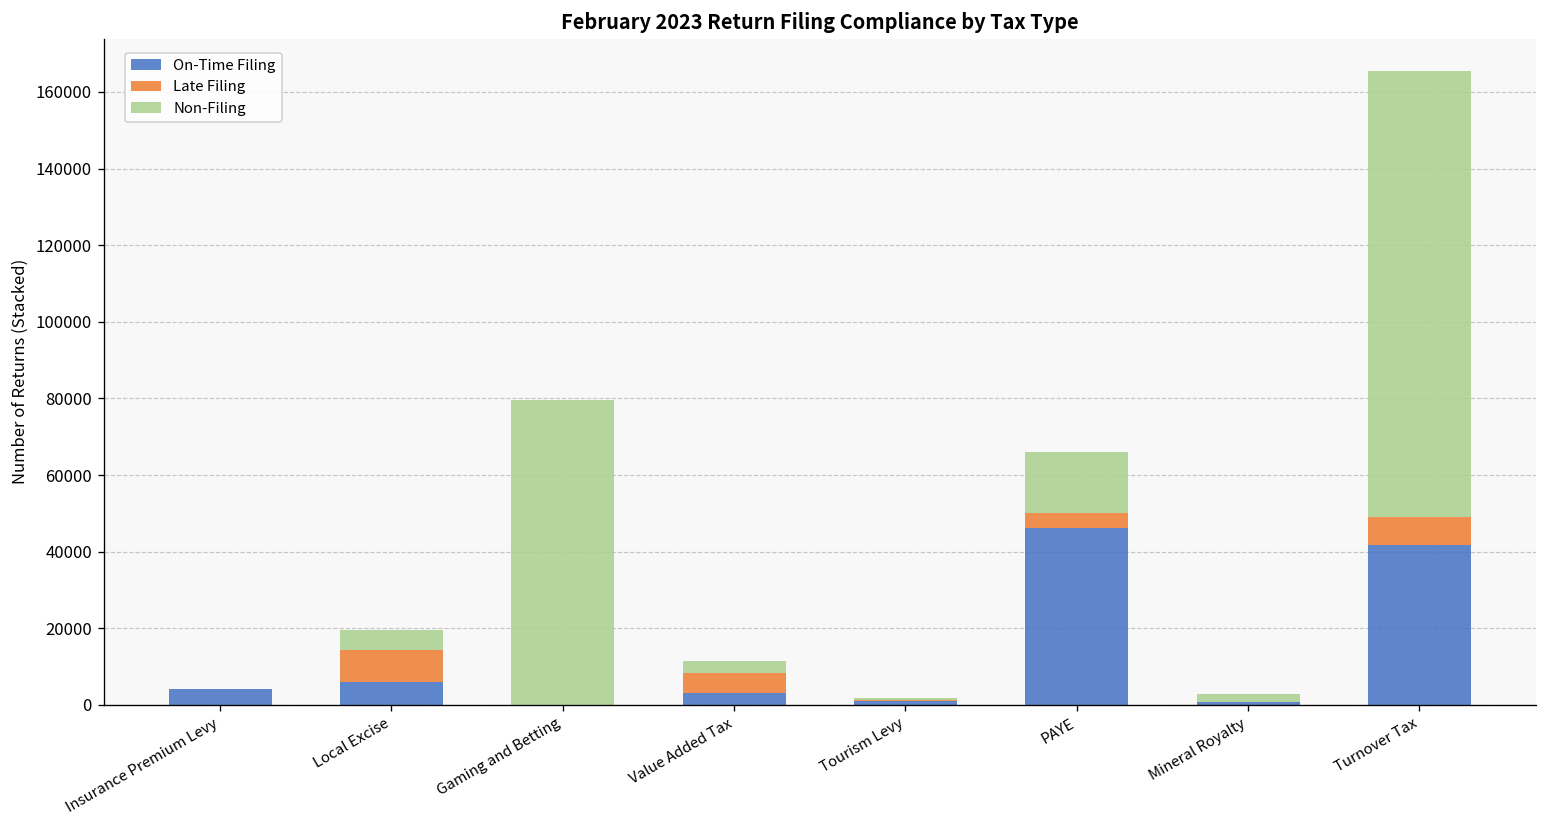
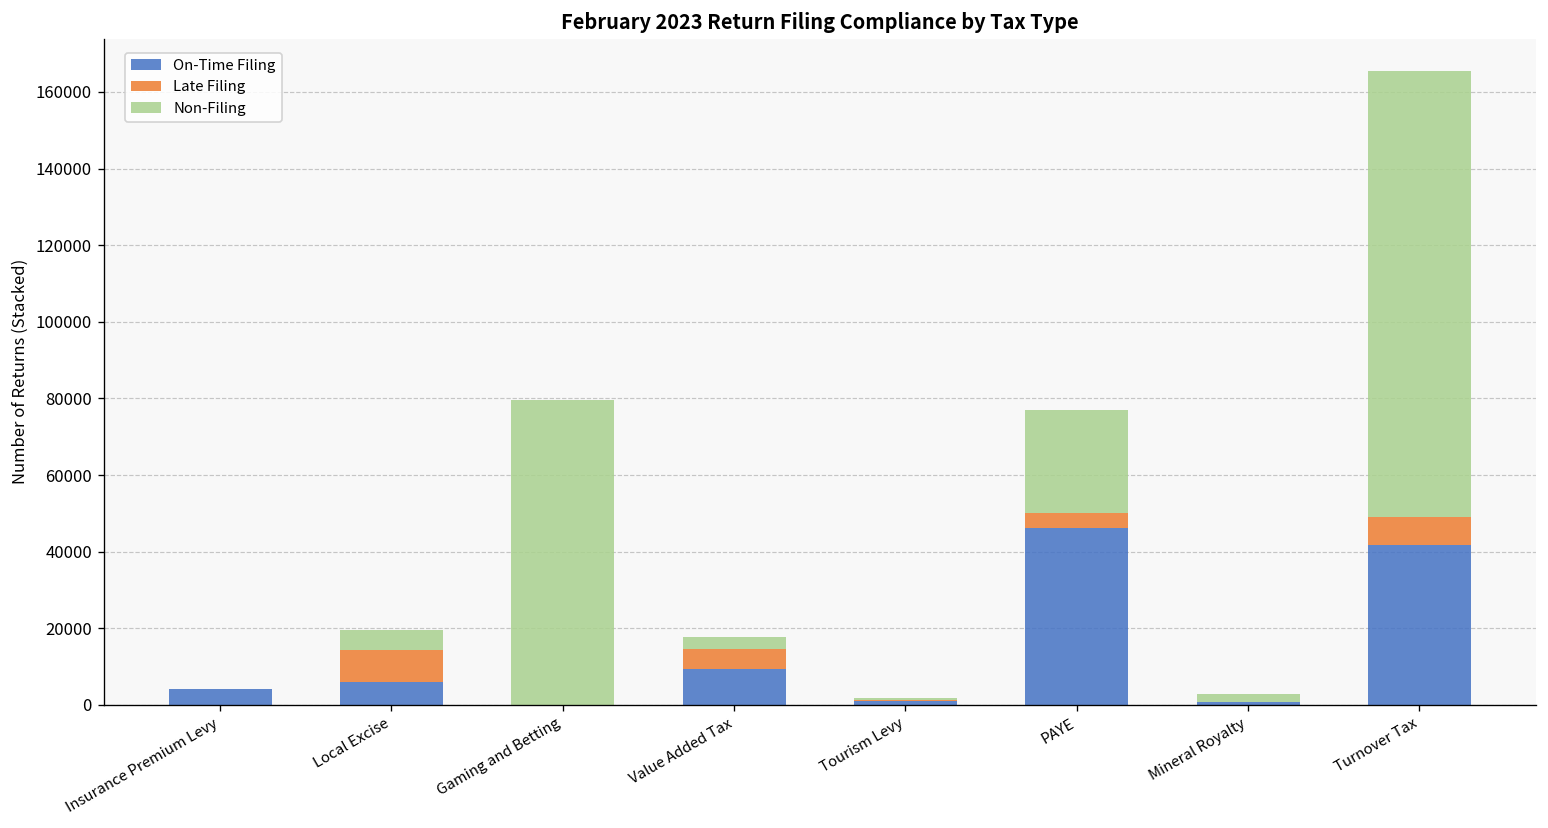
  {
    "On-Time Filing": {
      "Insurance Premium Levy": 4000,
      "Local Excise": 6000,
-     "Value Added Tax": 3000,
+     "Value Added Tax": 9000,
      "Tourism Levy": 1000,
      "PAYE": 46000,
      "Turnover Tax": 42000
    },
    "Late Filing": {
      "Local Excise": 8000,
      "Value Added Tax": 5000,
      "PAYE": 4000,
      "Turnover Tax": 7000
    },
    "Non-Filing": {
      "Local Excise": 5000,
      "Gaming and Betting": 79000,
      "Value Added Tax": 3000,
-     "PAYE": 16000,
+     "PAYE": 27000,
      "Mineral Royalty": 2000,
      "Turnover Tax": 116000
    }
  }
